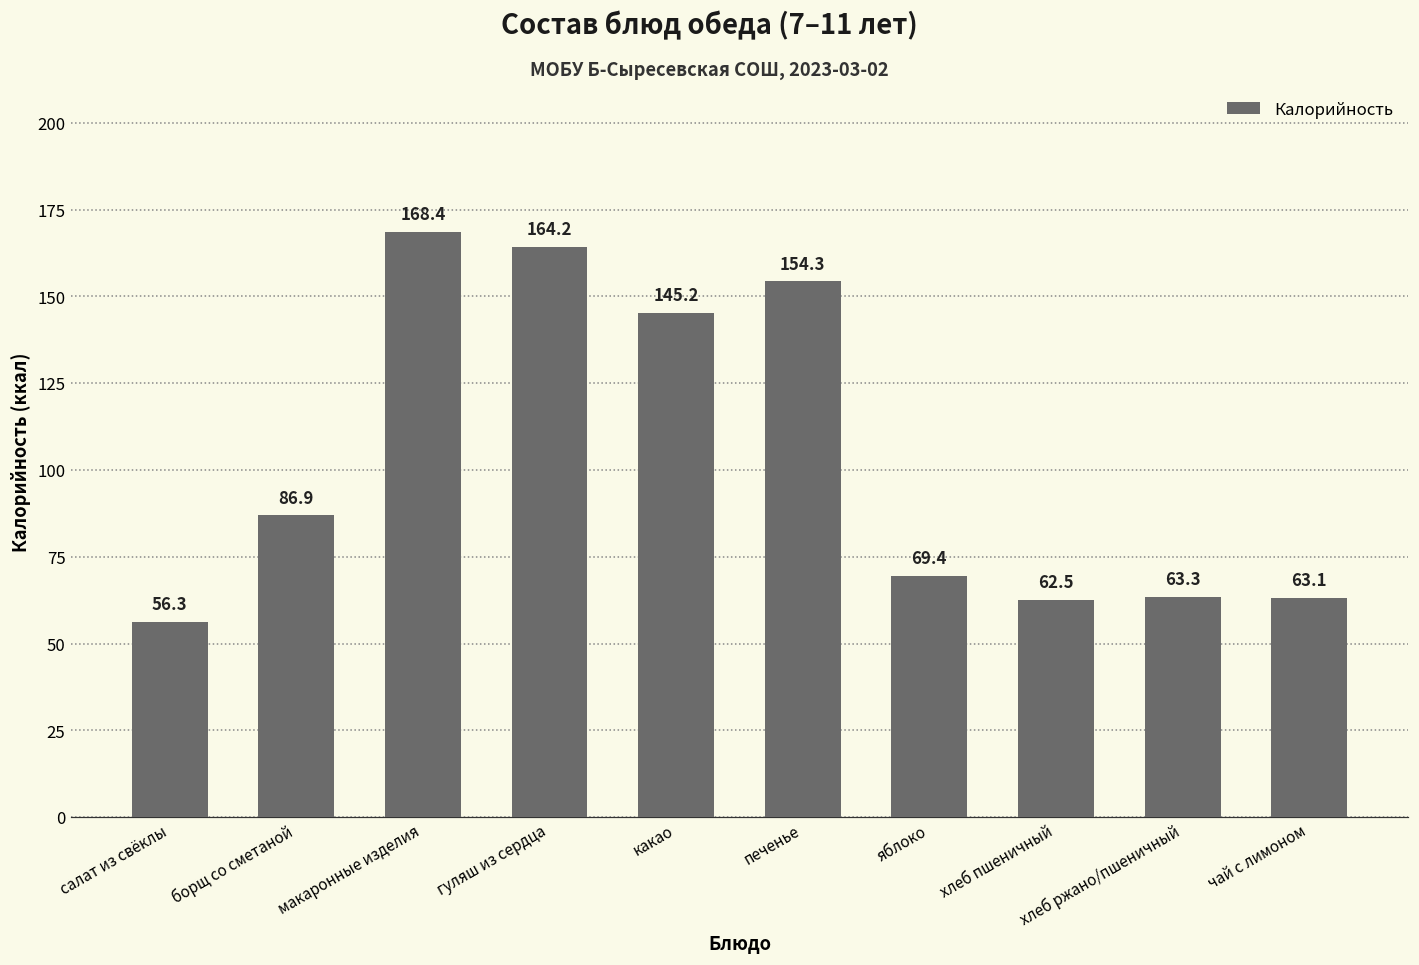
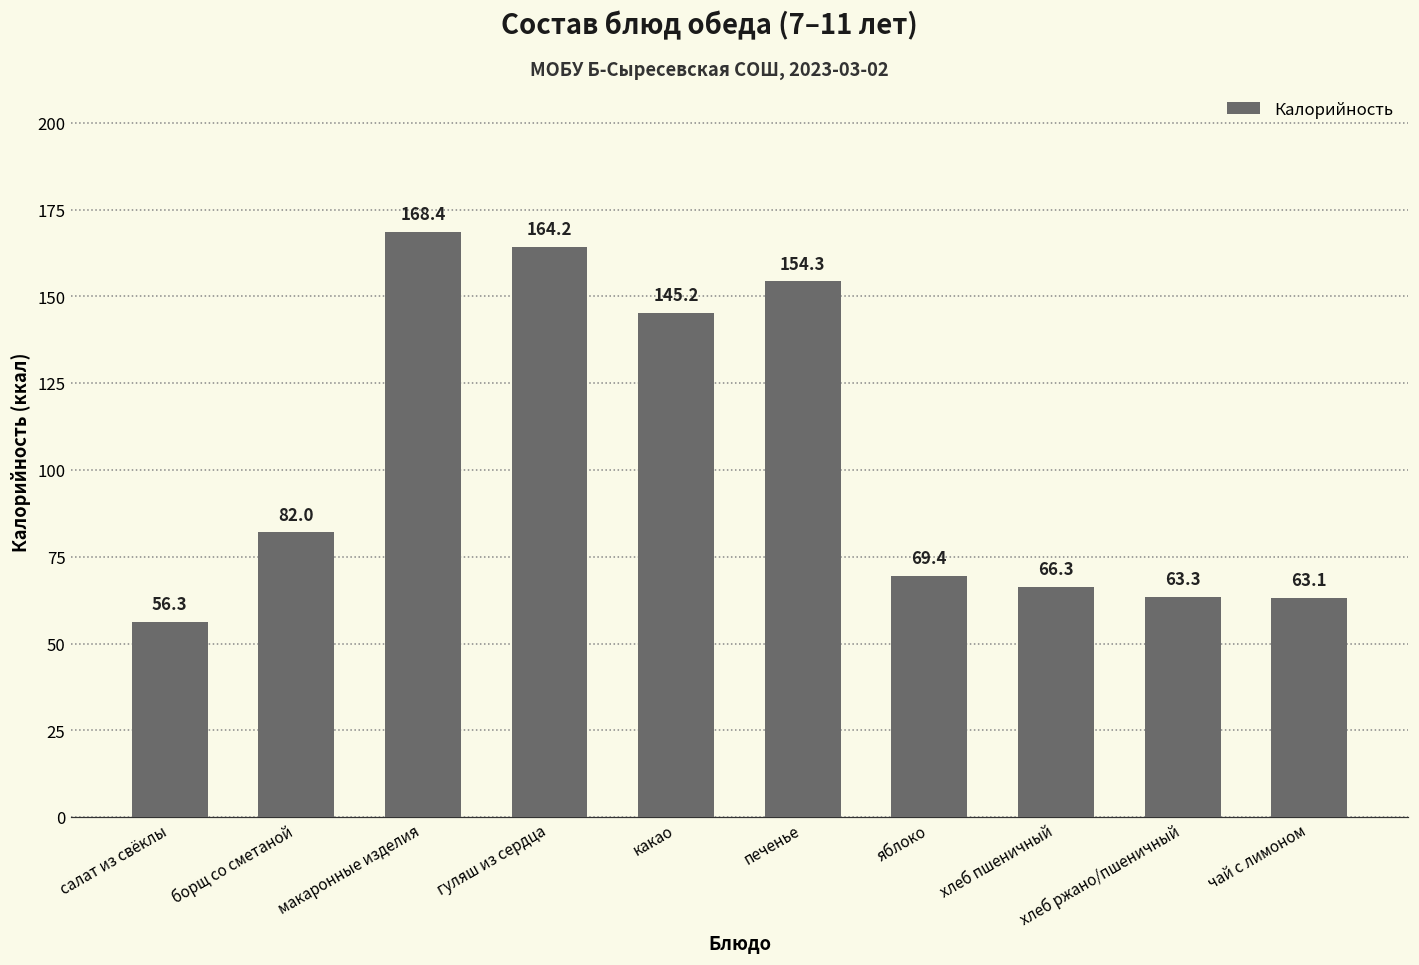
  {
    "салат из свёклы": 56.3,
-   "борщ со сметаной": 86.9,
+   "борщ со сметаной": 82.0,
    "макаронные изделия": 168.4,
    "гуляш из сердца": 164.2,
    "какао": 145.2,
    "печенье": 154.3,
    "яблоко": 69.4,
-   "хлеб пшеничный": 62.5,
+   "хлеб пшеничный": 66.3,
    "хлеб ржано/пшеничный": 63.3,
    "чай с лимоном": 63.1
  }
